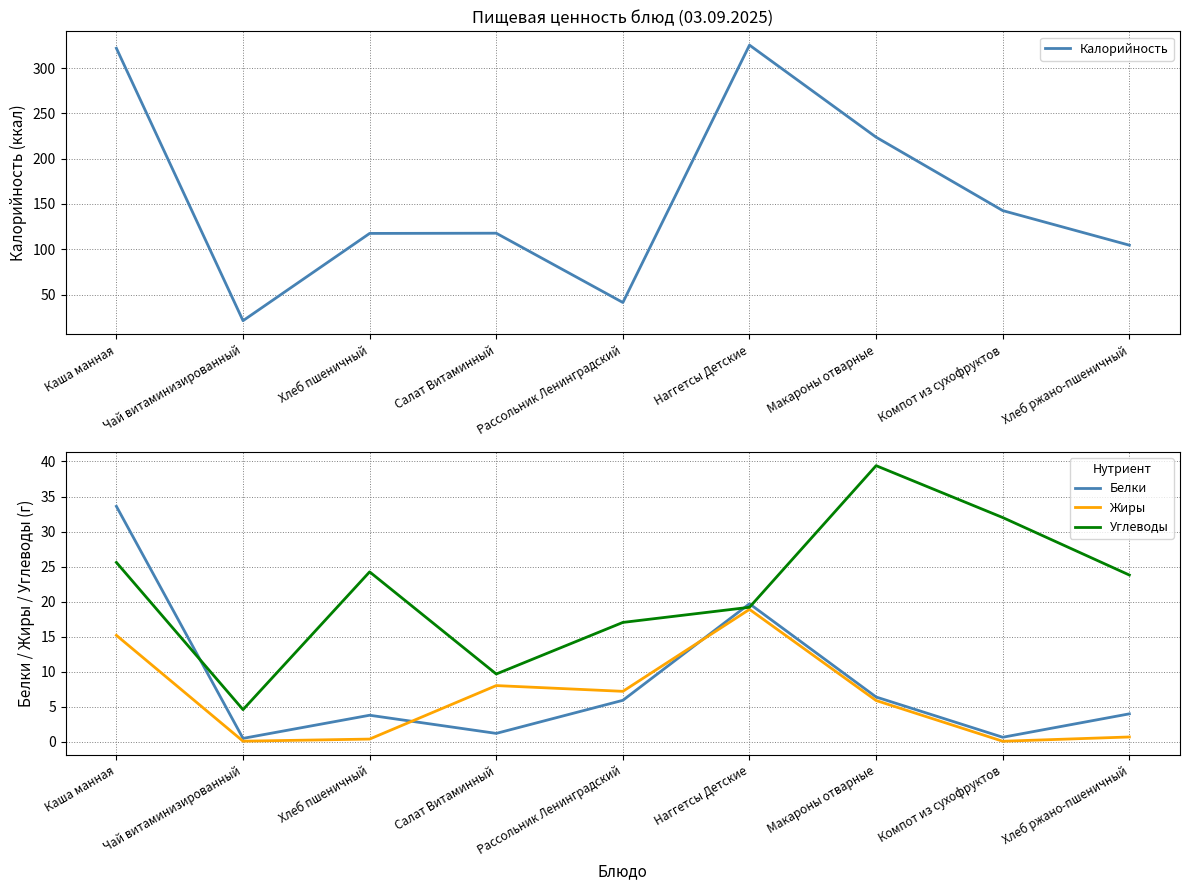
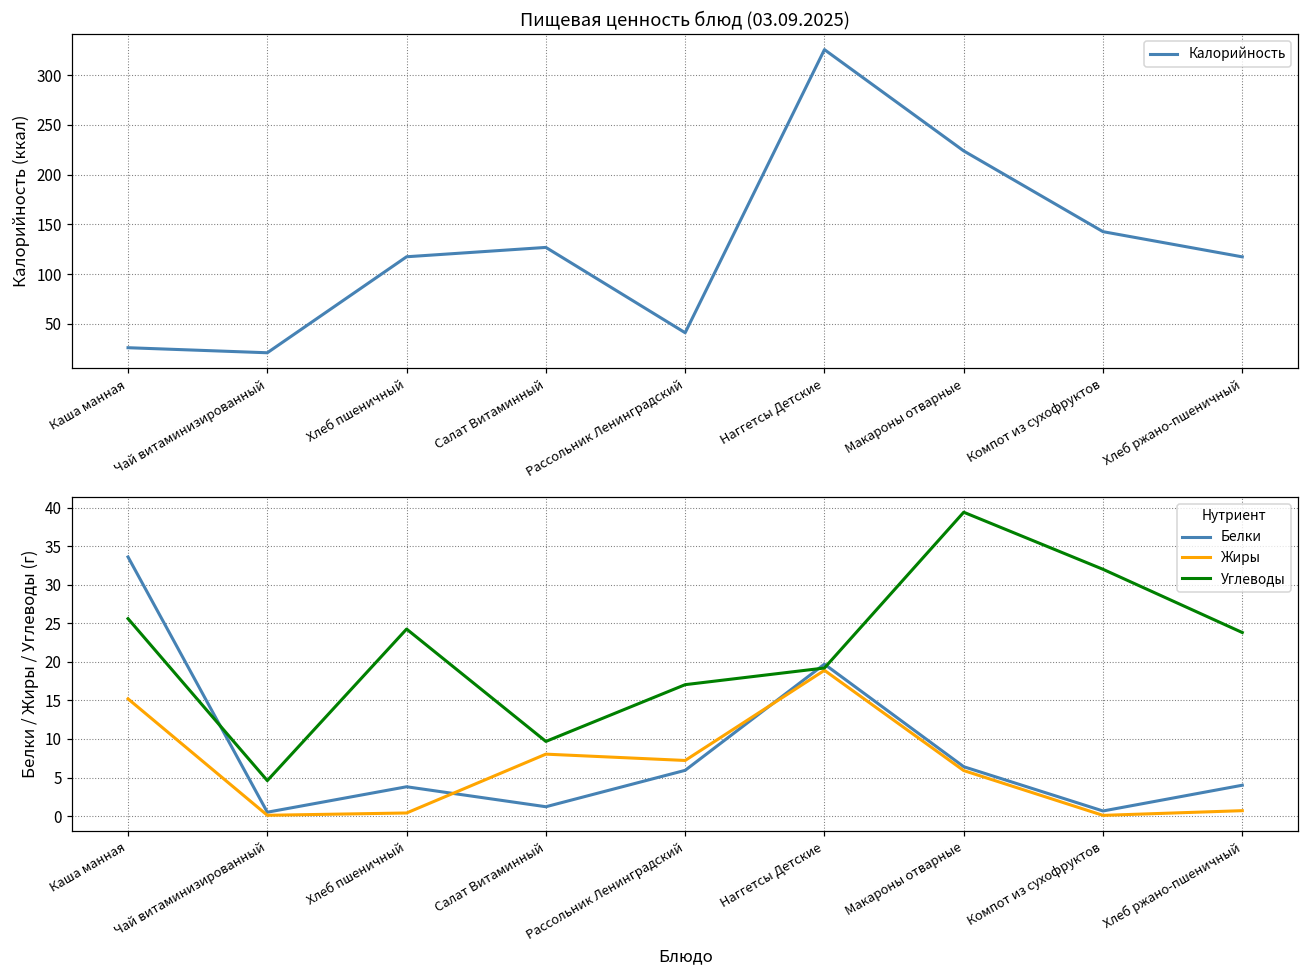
  {
    "Пищевая ценность блюд (03.09.2025)": {
-     "Каша манная": 320,
+     "Каша манная": 30,
      "Чай витаминизированный": 20,
      "Хлеб пшеничный": 120,
-     "Салат Витаминный": 120,
+     "Салат Витаминный": 130,
      "Рассольник Ленинградский": 40,
      "Наггетсы Детские": 330,
      "Макароны отварные": 220,
      "Компот из сухофруктов": 140,
-     "Хлеб ржано-пшеничный": 100
+     "Хлеб ржано-пшеничный": 120
    }
  }
